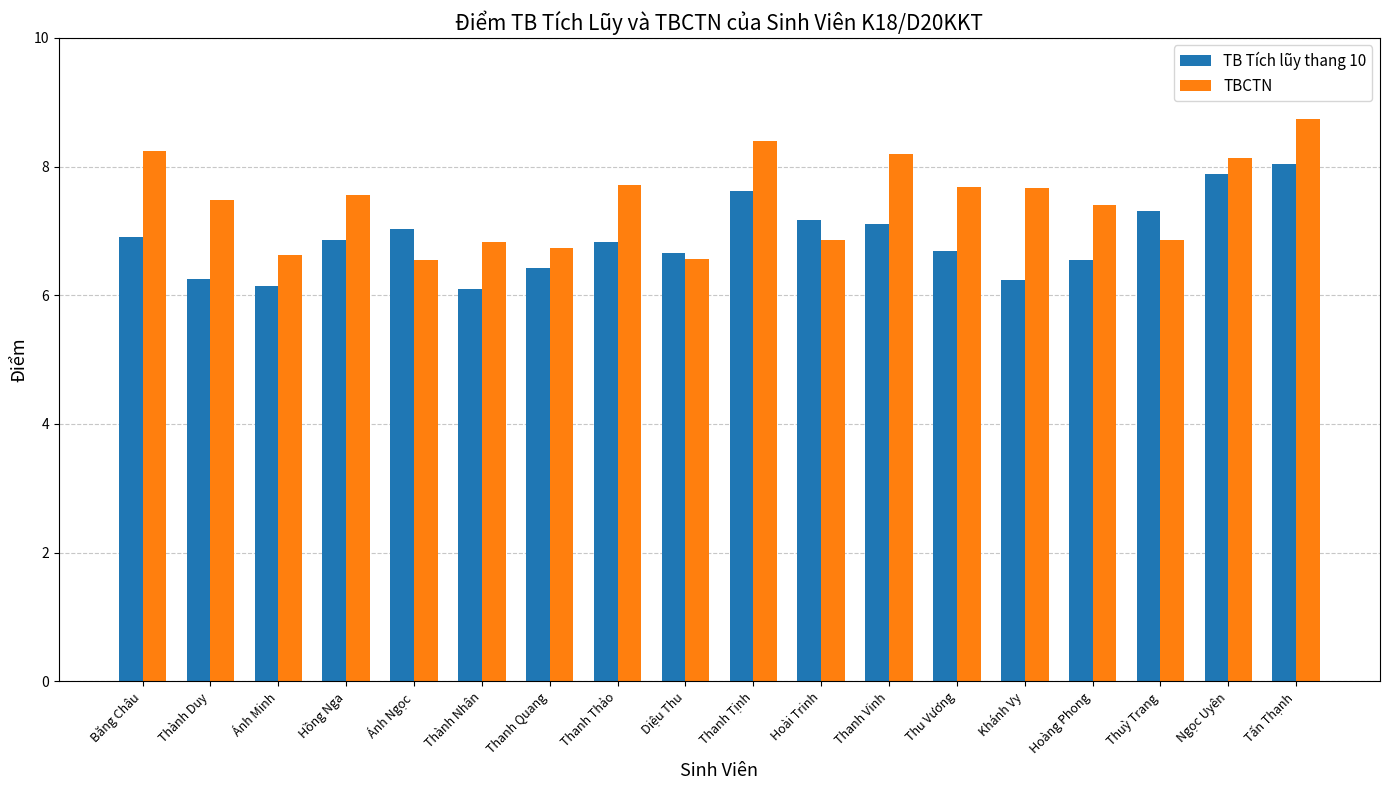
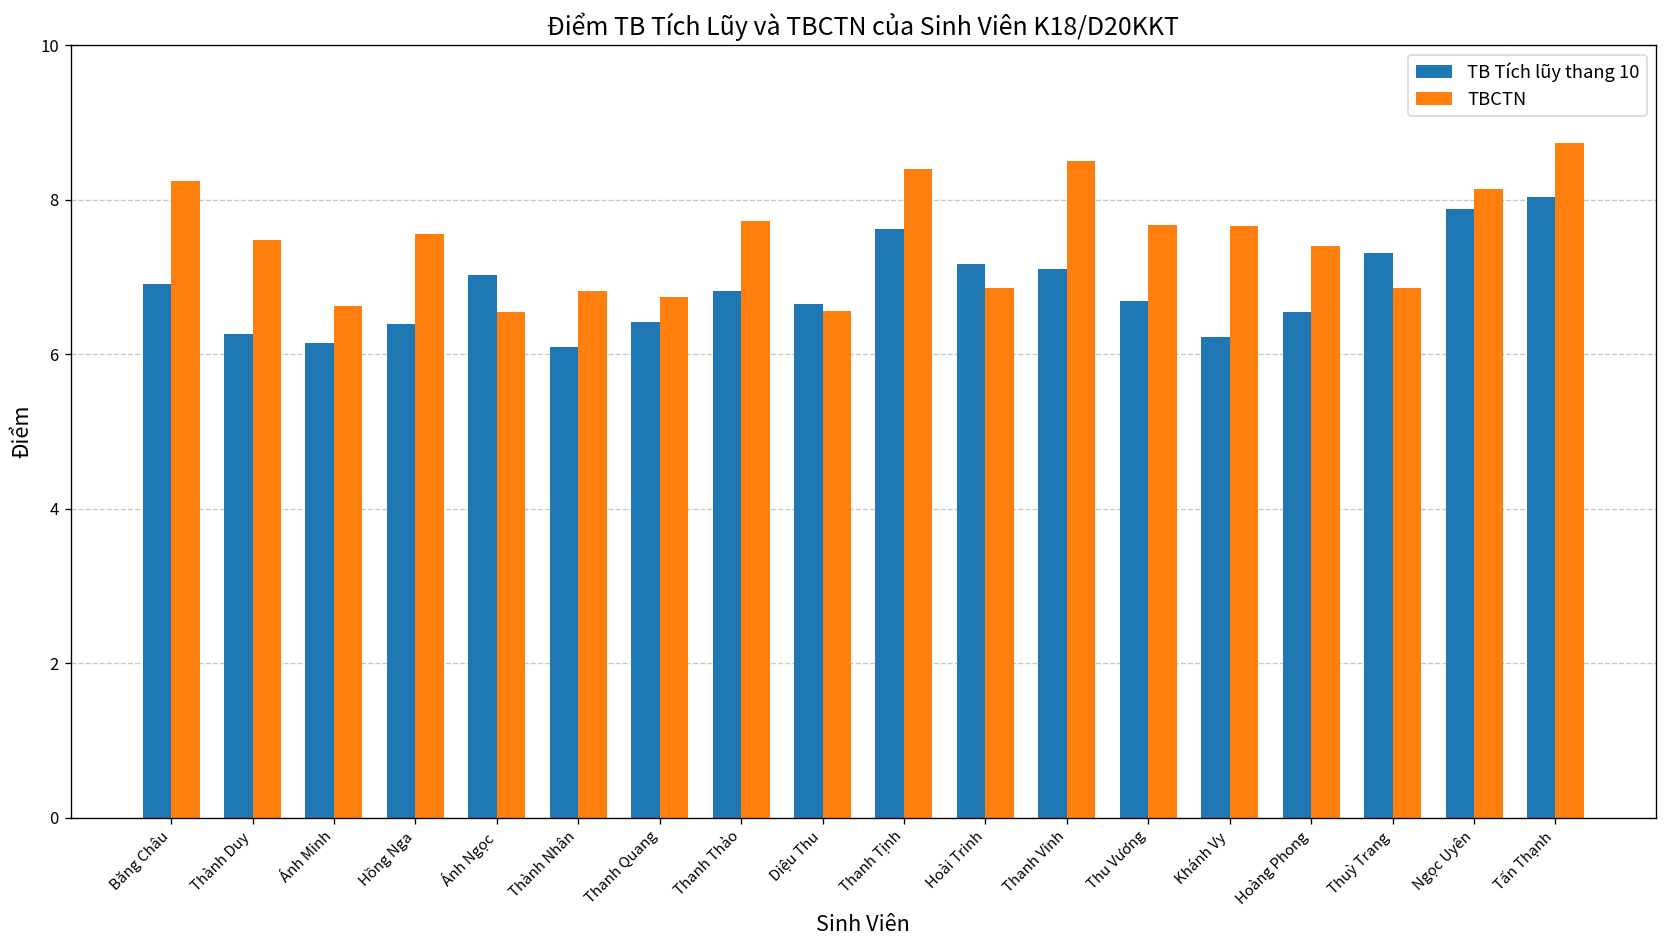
  {
    "TB Tích lũy thang 10": {
      "Băng Châu": 6.9,
      "Thành Duy": 6.3,
      "Ánh Minh": 6.2,
-     "Hồng Nga": 6.9,
+     "Hồng Nga": 6.4,
      "Ánh Ngọc": 7.0,
      "Thành Nhân": 6.1,
      "Thanh Quang": 6.4,
      "Thanh Thảo": 6.8,
      "Diệu Thu": 6.7,
      "Thanh Tịnh": 7.6,
      "Hoài Trinh": 7.2,
      "Thanh Vinh": 7.1,
      "Thu Vương": 6.7,
      "Khánh Vy": 6.2,
      "Hoàng Phong": 6.6,
      "Thuỳ Trang": 7.3,
      "Ngọc Uyên": 7.9,
      "Tấn Thạnh": 8.0
    },
    "TBCTN": {
      "Băng Châu": 8.2,
      "Thành Duy": 7.5,
      "Ánh Minh": 6.6,
      "Hồng Nga": 7.6,
      "Ánh Ngọc": 6.6,
      "Thành Nhân": 6.8,
      "Thanh Quang": 6.7,
      "Thanh Thảo": 7.7,
      "Diệu Thu": 6.6,
      "Thanh Tịnh": 8.4,
      "Hoài Trinh": 6.9,
-     "Thanh Vinh": 8.2,
+     "Thanh Vinh": 8.5,
      "Thu Vương": 7.7,
      "Khánh Vy": 7.7,
      "Hoàng Phong": 7.4,
      "Thuỳ Trang": 6.9,
      "Ngọc Uyên": 8.1,
      "Tấn Thạnh": 8.7
    }
  }
